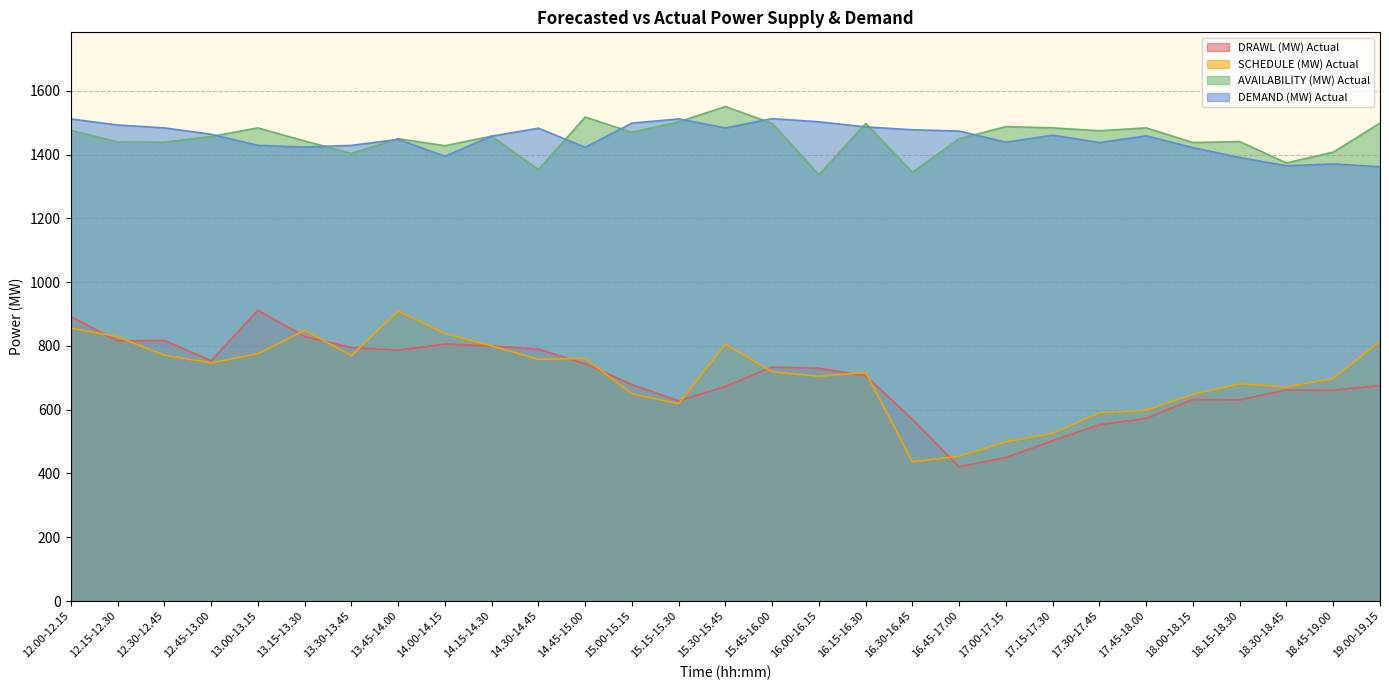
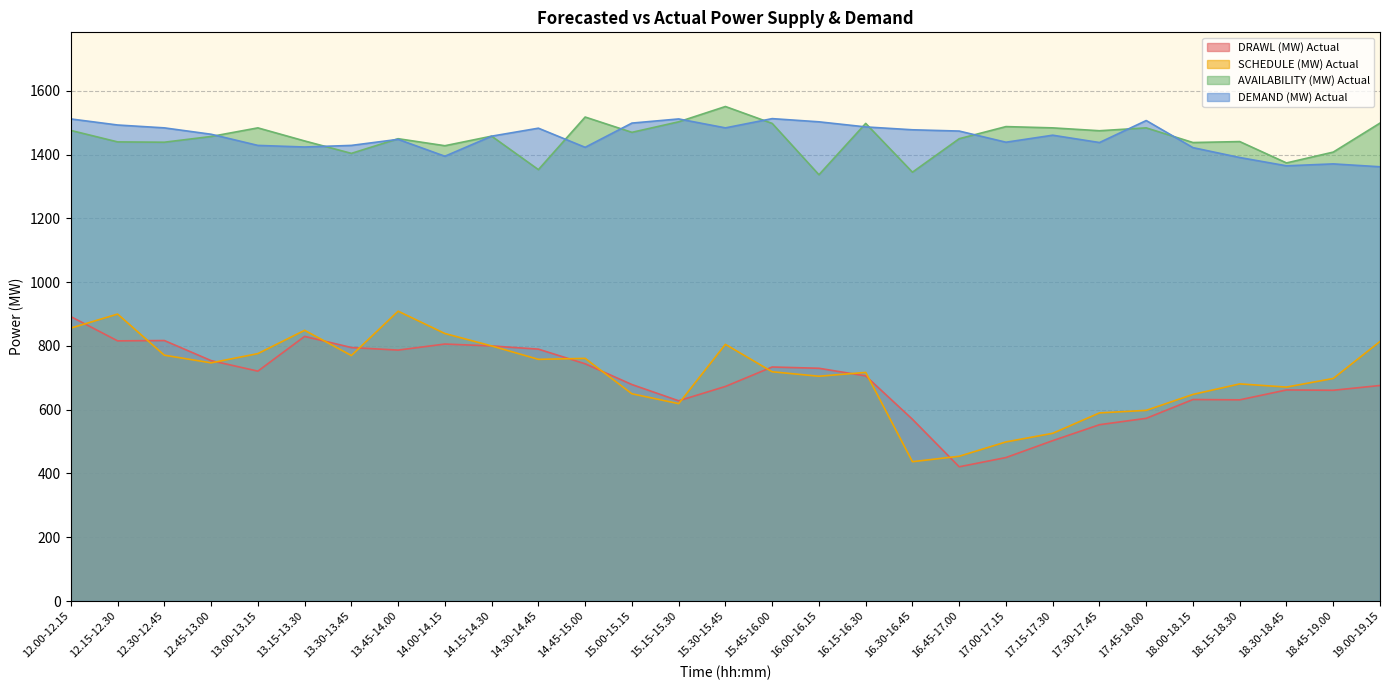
  {
    "DRAWL (MW) Actual": {
      "12.00-12.15": 890,
      "12.15-12.30": 820,
      "12.30-12.45": 820,
-     "13.00-13.15": 910,
+     "13.00-13.15": 720,
      "13.15-13.30": 830,
      "13.30-13.45": 800,
      "13.45-14.00": 790,
      "14.00-14.15": 810,
      "14.30-14.45": 790,
      "14.45-15.00": 740,
      "15.00-15.15": 680,
      "15.15-15.30": 630,
      "15.30-15.45": 670,
      "15.45-16.00": 730,
      "16.00-16.15": 730,
      "16.15-16.30": 710,
      "16.30-16.45": 570,
      "16.45-17.00": 420,
      "17.00-17.15": 450,
      "17.15-17.30": 500,
      "17.30-17.45": 550,
      "17.45-18.00": 570,
      "18.00-18.15": 630,
      "18.15-18.30": 630,
      "18.30-18.45": 660,
      "18.45-19.00": 660,
      "19.00-19.15": 680
    },
    "SCHEDULE (MW) Actual": {
      "12.00-12.15": 860,
-     "12.15-12.30": 830,
+     "12.15-12.30": 900,
      "12.30-12.45": 770,
      "13.00-13.15": 780,
      "13.15-13.30": 850,
      "13.30-13.45": 770,
      "13.45-14.00": 910,
      "14.00-14.15": 840,
      "14.30-14.45": 760,
      "14.45-15.00": 760,
      "15.00-15.15": 650,
      "15.15-15.30": 620,
      "15.30-15.45": 810,
      "15.45-16.00": 720,
      "16.00-16.15": 710,
      "16.15-16.30": 720,
      "16.30-16.45": 440,
      "16.45-17.00": 450,
      "17.00-17.15": 500,
      "17.15-17.30": 530,
      "17.30-17.45": 590,
      "17.45-18.00": 600,
      "18.00-18.15": 650,
      "18.15-18.30": 680,
      "18.30-18.45": 670,
      "18.45-19.00": 700,
      "19.00-19.15": 810
    },
    "AVAILABILITY (MW) Actual": {
      "12.00-12.15": 1480,
      "12.15-12.30": 1440,
      "12.30-12.45": 1440,
      "13.00-13.15": 1480,
      "13.15-13.30": 1440,
      "13.30-13.45": 1400,
      "14.00-14.15": 1430,
      "14.30-14.45": 1350,
      "14.45-15.00": 1520,
      "15.00-15.15": 1470,
      "15.15-15.30": 1500,
      "15.30-15.45": 1550,
      "15.45-16.00": 1500,
      "16.00-16.15": 1340,
      "16.15-16.30": 1500,
      "16.30-16.45": 1350,
      "16.45-17.00": 1450,
      "17.00-17.15": 1490,
      "17.15-17.30": 1480,
      "17.30-17.45": 1480,
      "17.45-18.00": 1480,
      "18.00-18.15": 1440,
      "18.15-18.30": 1440,
      "18.30-18.45": 1370,
      "18.45-19.00": 1410,
      "19.00-19.15": 1500
    },
    "DEMAND (MW) Actual": {
      "12.00-12.15": 1510,
      "12.15-12.30": 1490,
      "12.30-12.45": 1480,
      "13.00-13.15": 1430,
      "13.15-13.30": 1420,
      "13.30-13.45": 1430,
      "14.00-14.15": 1400,
      "14.30-14.45": 1480,
      "14.45-15.00": 1420,
      "15.00-15.15": 1500,
      "15.15-15.30": 1510,
      "15.30-15.45": 1480,
      "15.45-16.00": 1510,
      "16.00-16.15": 1500,
      "16.15-16.30": 1490,
      "16.30-16.45": 1480,
      "16.45-17.00": 1470,
      "17.00-17.15": 1440,
      "17.15-17.30": 1460,
      "17.30-17.45": 1440,
-     "17.45-18.00": 1460,
+     "17.45-18.00": 1510,
      "18.00-18.15": 1420,
      "18.15-18.30": 1390,
      "18.30-18.45": 1370,
      "18.45-19.00": 1370,
      "19.00-19.15": 1360
    }
  }
